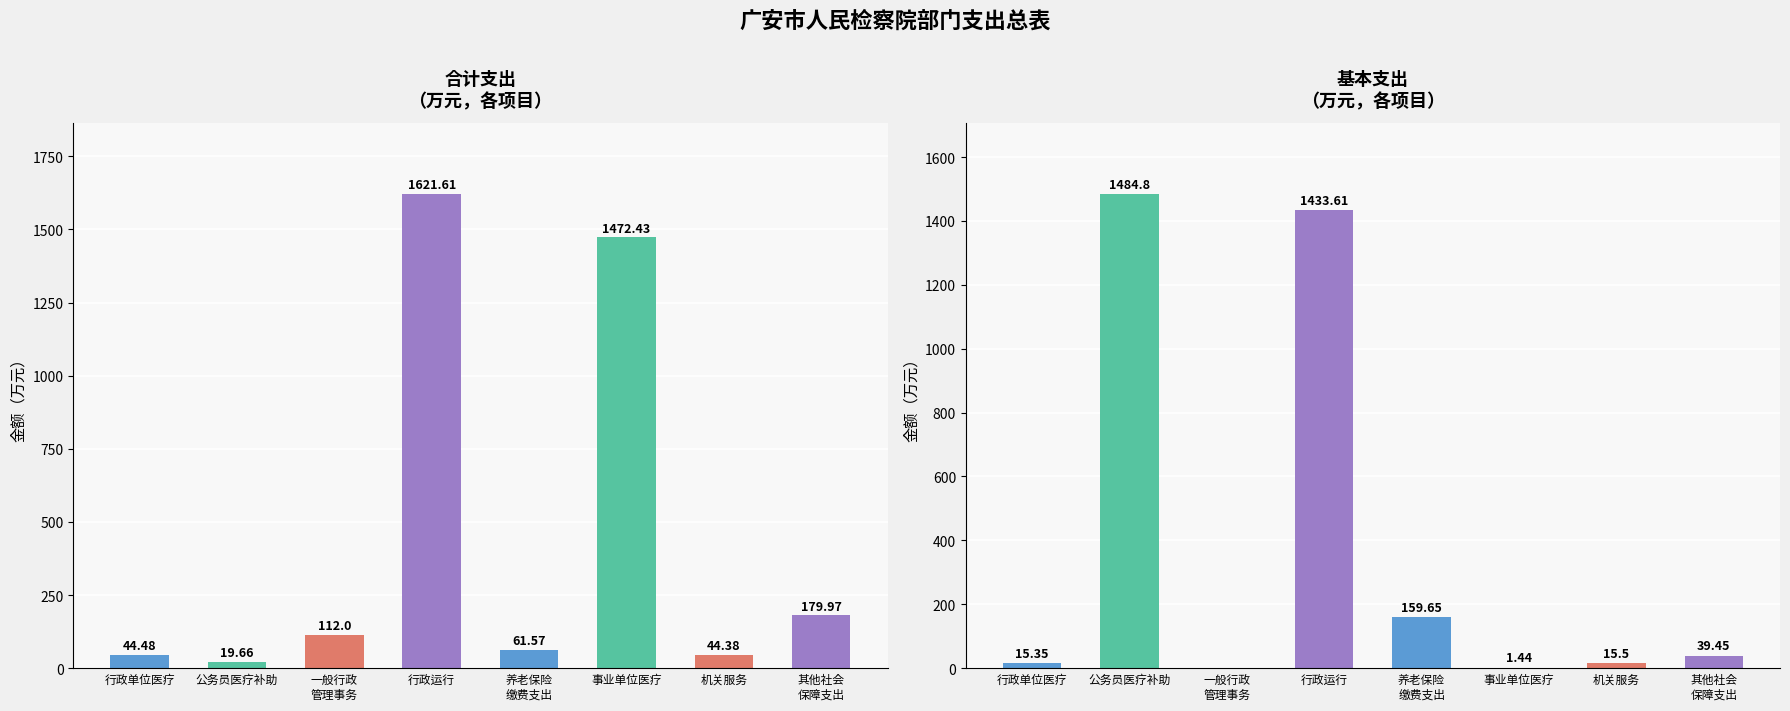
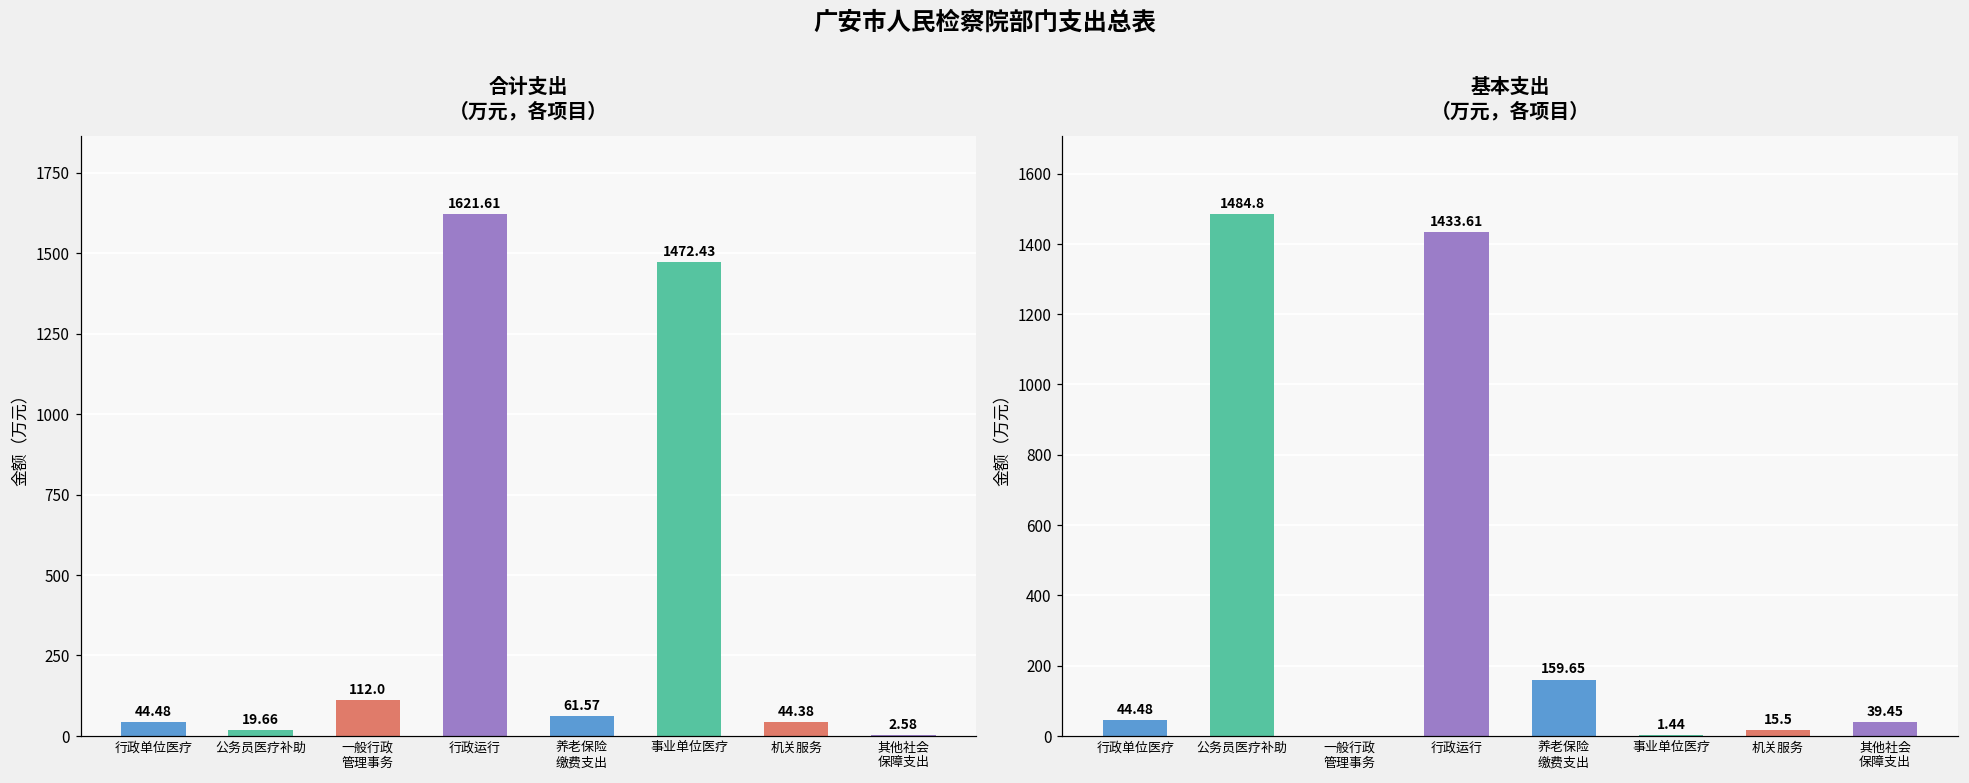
  {
    "合计支出 （万元，各项目）": {
      "行政单位医疗": 44.48,
      "公务员医疗补助": 19.66,
      "一般行政 管理事务": 112.0,
      "行政运行": 1621.61,
      "养老保险 缴费支出": 61.57,
      "事业单位医疗": 1472.43,
      "机关服务": 44.38,
-     "其他社会 保障支出": 179.97
+     "其他社会 保障支出": 2.58
    },
    "基本支出 （万元，各项目）": {
-     "行政单位医疗": 15.35,
+     "行政单位医疗": 44.48,
      "公务员医疗补助": 1484.8,
      "行政运行": 1433.61,
      "养老保险 缴费支出": 159.65,
      "事业单位医疗": 1.44,
      "机关服务": 15.5,
      "其他社会 保障支出": 39.45
    }
  }
